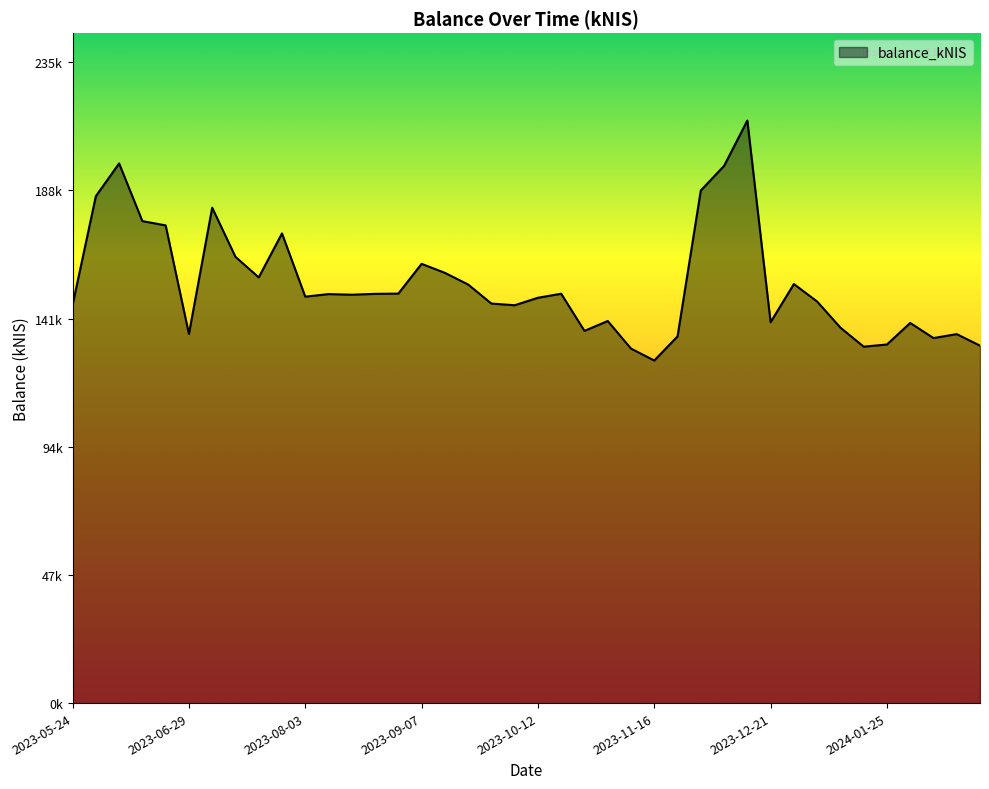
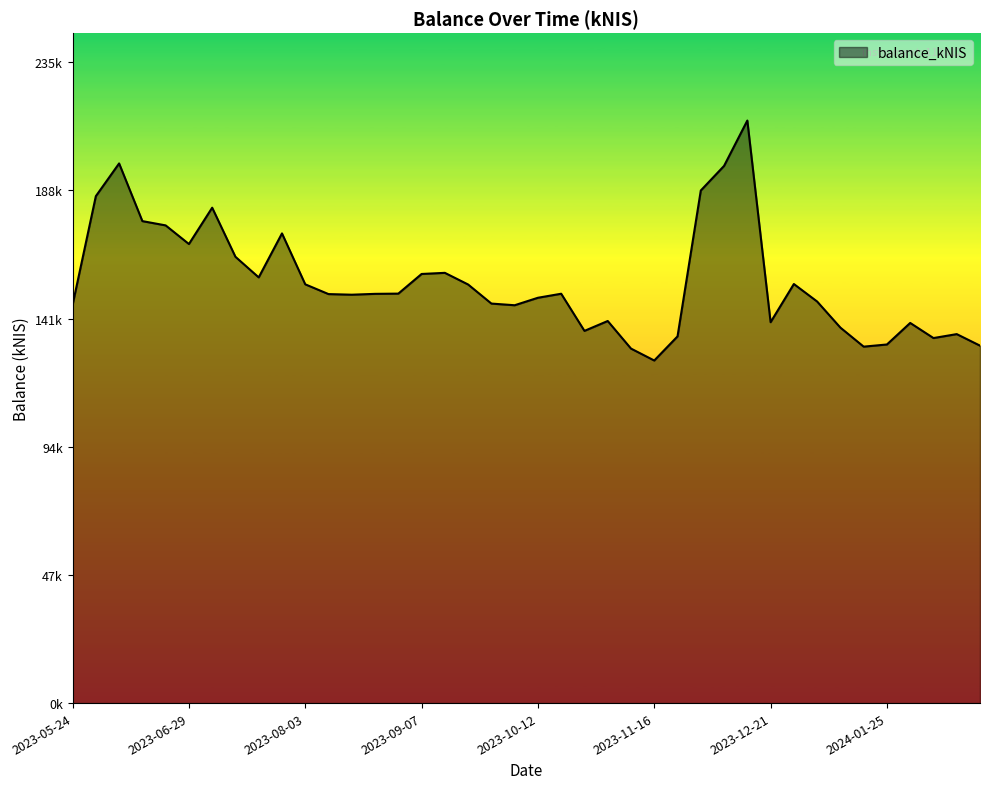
  {
    "2023-05-24": 146000,
-   "2023-06-29": 135000,
-   "2023-08-03": 149000,
-   "2023-09-07": 161000,
+   "2023-06-29": 168000,
+   "2023-08-03": 154000,
+   "2023-09-07": 157000,
    "2023-10-12": 149000,
    "2023-11-16": 126000,
    "2023-12-21": 140000,
    "2024-01-25": 131000
  }
